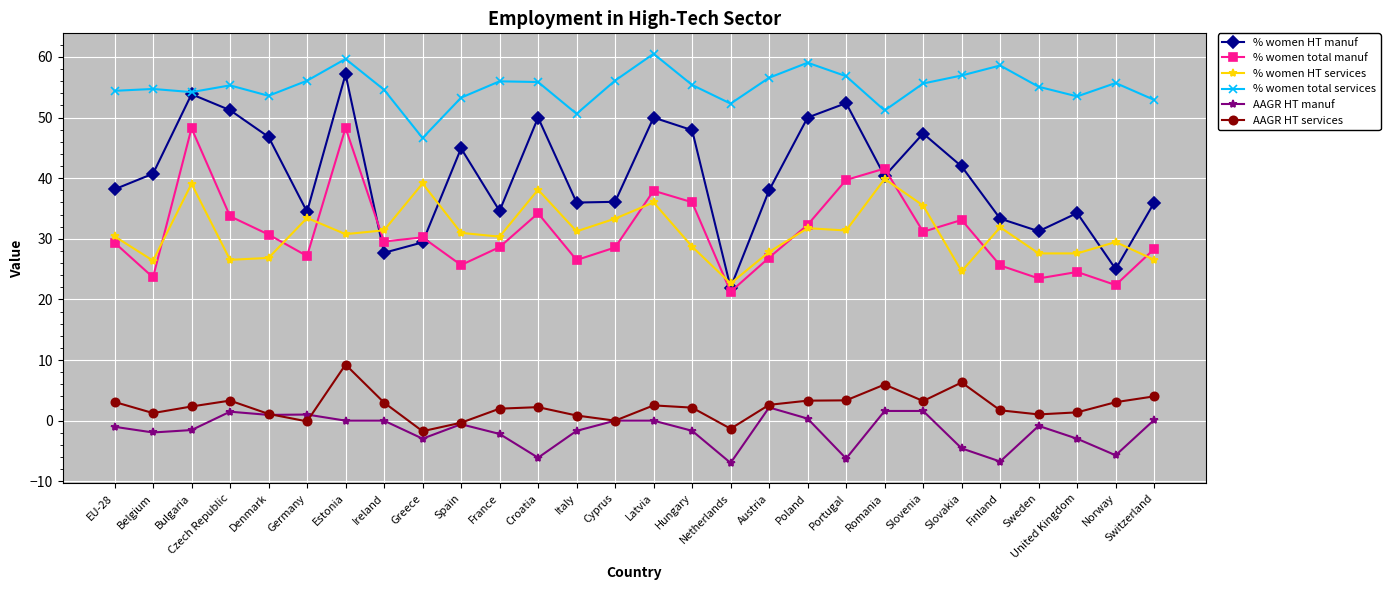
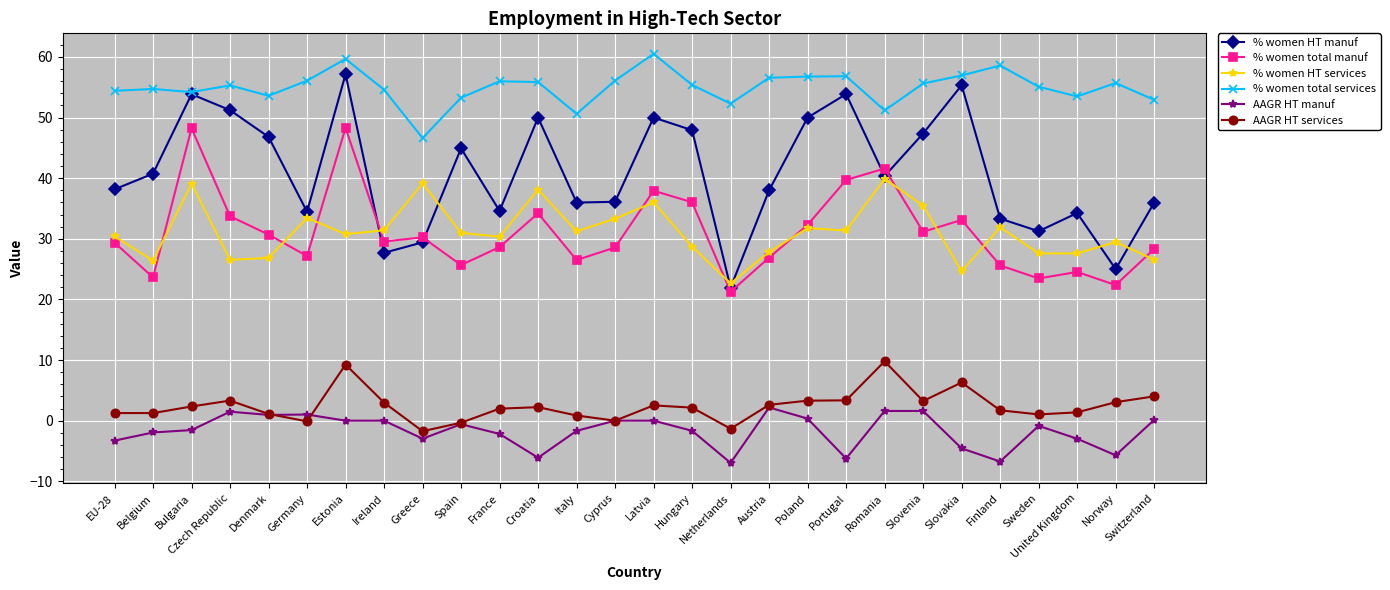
  {
    "% women HT manuf": {
      "EU-28": 38,
      "Belgium": 41,
      "Czech Republic": 51,
      "Denmark": 47,
      "Germany": 34,
      "Estonia": 57,
      "Ireland": 28,
      "Greece": 29,
      "Spain": 45,
      "France": 35,
      "Croatia": 50,
      "Italy": 36,
      "Cyprus": 36,
      "Latvia": 50,
      "Hungary": 48,
      "Netherlands": 22,
      "Austria": 38,
      "Poland": 50,
-     "Portugal": 52,
+     "Portugal": 54,
      "Romania": 40,
      "Slovenia": 47,
-     "Slovakia": 42,
+     "Slovakia": 55,
      "Finland": 33,
      "Sweden": 31,
      "United Kingdom": 34,
      "Norway": 25,
      "Switzerland": 36
    },
    "% women total manuf": {
      "EU-28": 29,
      "Belgium": 24,
      "Bulgaria": 48,
      "Czech Republic": 34,
      "Denmark": 31,
      "Germany": 27,
      "Estonia": 48,
      "Ireland": 30,
      "Greece": 30,
      "Spain": 26,
      "France": 29,
      "Croatia": 34,
      "Italy": 27,
      "Cyprus": 29,
      "Latvia": 38,
      "Hungary": 36,
      "Netherlands": 21,
      "Austria": 27,
      "Poland": 32,
      "Portugal": 40,
      "Romania": 42,
      "Slovenia": 31,
      "Slovakia": 33,
      "Finland": 26,
      "Sweden": 23,
      "United Kingdom": 25,
      "Norway": 22,
      "Switzerland": 28
    },
    "% women HT services": {
      "EU-28": 30,
      "Belgium": 26,
      "Bulgaria": 39,
      "Czech Republic": 27,
      "Denmark": 27,
      "Germany": 33,
      "Estonia": 31,
      "Ireland": 31,
      "Greece": 39,
      "Spain": 31,
      "France": 30,
      "Croatia": 38,
      "Italy": 31,
      "Cyprus": 33,
      "Latvia": 36,
      "Hungary": 29,
      "Netherlands": 23,
      "Austria": 28,
      "Poland": 32,
      "Portugal": 31,
      "Romania": 40,
      "Slovenia": 35,
      "Slovakia": 25,
      "Finland": 32,
      "Sweden": 28,
      "United Kingdom": 28,
      "Norway": 29,
      "Switzerland": 27
    },
    "% women total services": {
      "EU-28": 54,
      "Belgium": 55,
      "Czech Republic": 55,
      "Denmark": 54,
      "Germany": 56,
      "Estonia": 60,
      "Ireland": 55,
      "Greece": 47,
      "Spain": 53,
      "France": 56,
      "Croatia": 56,
      "Italy": 51,
      "Cyprus": 56,
      "Latvia": 61,
      "Hungary": 55,
      "Netherlands": 52,
      "Austria": 57,
-     "Poland": 59,
+     "Poland": 57,
      "Portugal": 57,
      "Romania": 51,
      "Slovenia": 56,
      "Slovakia": 57,
      "Finland": 59,
      "Sweden": 55,
      "United Kingdom": 53,
      "Norway": 56,
      "Switzerland": 53
    },
    "AAGR HT manuf": {
-     "EU-28": -1,
+     "EU-28": -3,
      "Belgium": -2,
      "Bulgaria": -2,
      "Czech Republic": 1,
      "Germany": 1,
      "Estonia": 0,
      "Ireland": 0,
      "Greece": -3,
      "France": -2,
      "Croatia": -6,
      "Italy": -2,
      "Latvia": 0,
      "Hungary": -2,
      "Netherlands": -7,
      "Austria": 2,
      "Poland": 0,
      "Portugal": -6,
      "Romania": 2,
      "Slovenia": 2,
      "Slovakia": -5,
      "Finland": -7,
      "Sweden": -1,
      "United Kingdom": -3,
      "Norway": -6,
      "Switzerland": 0
    },
    "AAGR HT services": {
-     "EU-28": 3,
+     "EU-28": 1,
      "Belgium": 1,
      "Bulgaria": 2,
      "Czech Republic": 3,
      "Germany": 0,
      "Estonia": 9,
      "Ireland": 3,
      "Greece": -2,
      "France": 2,
      "Croatia": 2,
      "Italy": 1,
      "Latvia": 3,
      "Hungary": 2,
      "Netherlands": -1,
      "Austria": 3,
      "Poland": 3,
      "Portugal": 3,
-     "Romania": 6,
+     "Romania": 10,
      "Slovenia": 3,
      "Slovakia": 6,
      "Finland": 2,
      "Sweden": 1,
      "United Kingdom": 1,
      "Norway": 3,
      "Switzerland": 4
    }
  }
